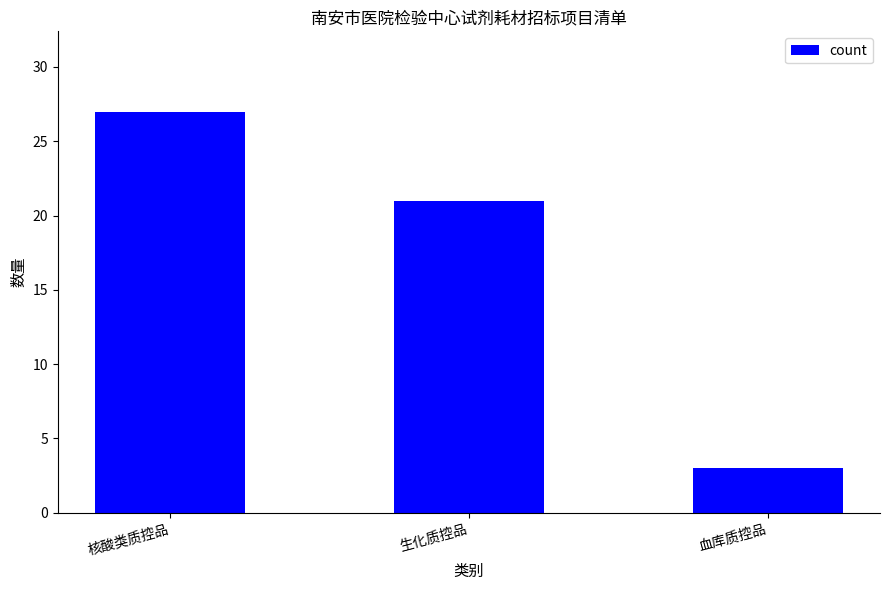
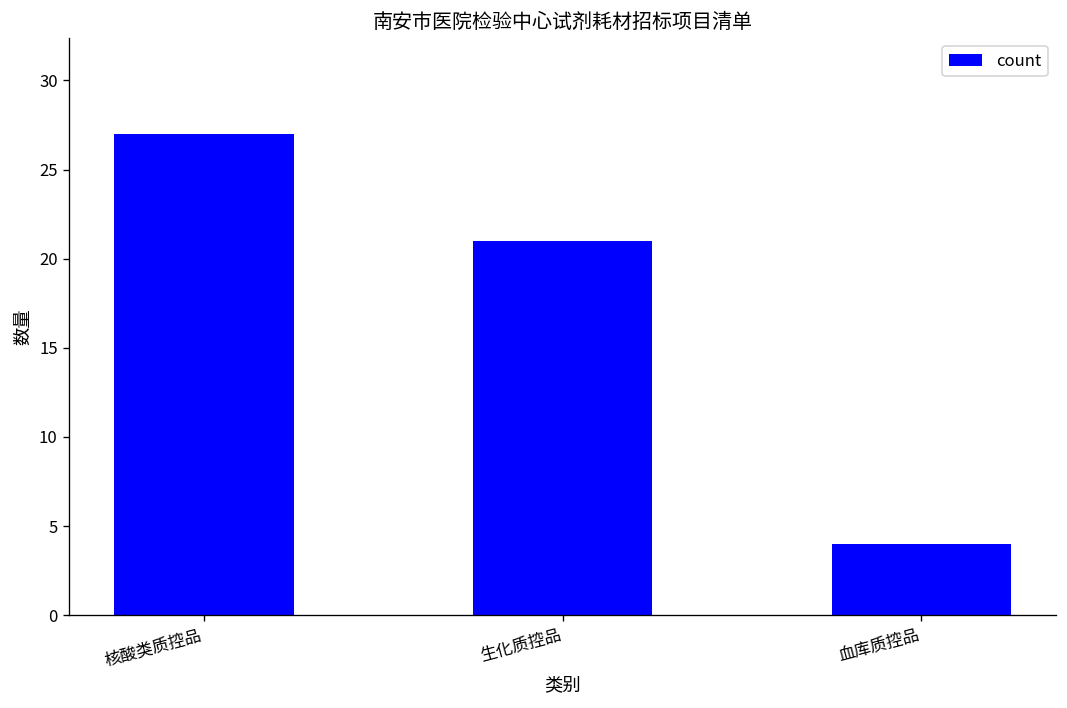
  {
    "核酸类质控品": 27,
    "生化质控品": 21,
-   "血库质控品": 3
+   "血库质控品": 4
  }
